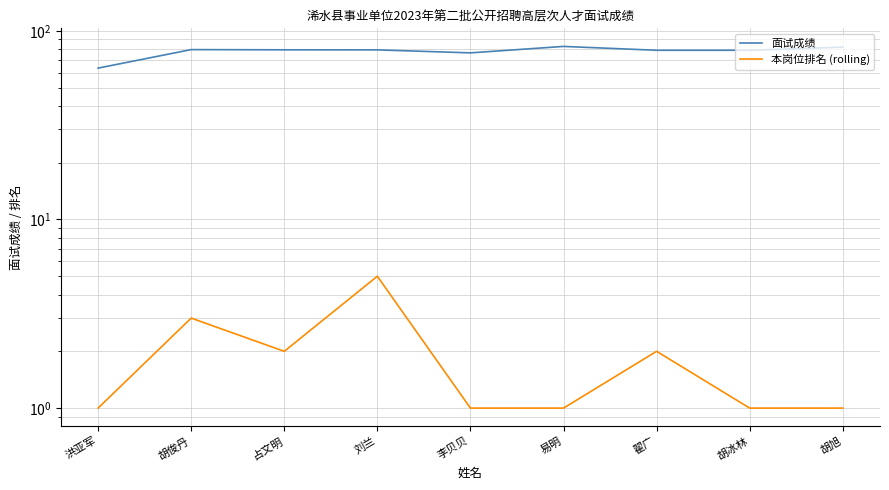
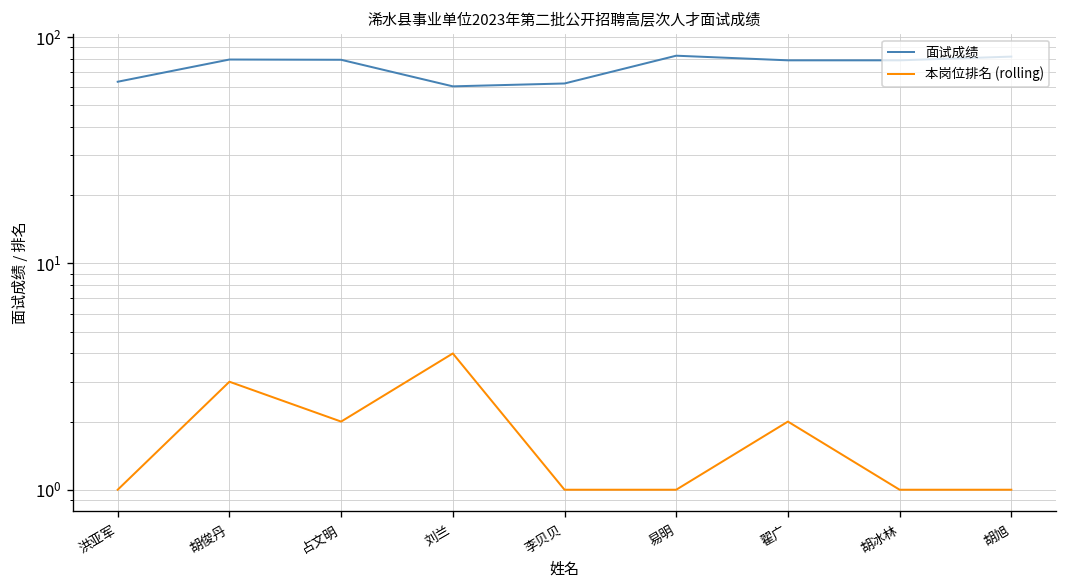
  {
    "面试成绩": {
      "洪亚军": 63,
      "胡俊丹": 80,
      "占文明": 79,
-     "刘兰": 79,
-     "李贝贝": 76,
+     "刘兰": 61,
+     "李贝贝": 62,
      "易明": 80,
      "翟广": 79
    },
    "本岗位排名 (rolling)": {
      "洪亚军": 1,
      "胡俊丹": 3,
      "占文明": 2,
-     "刘兰": 5,
+     "刘兰": 4,
      "李贝贝": 1,
      "易明": 1,
      "翟广": 2,
      "胡冰林": 1,
      "胡旭": 1
    }
  }
